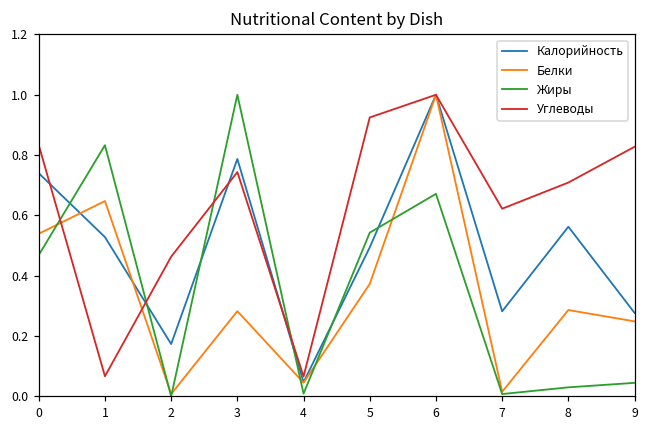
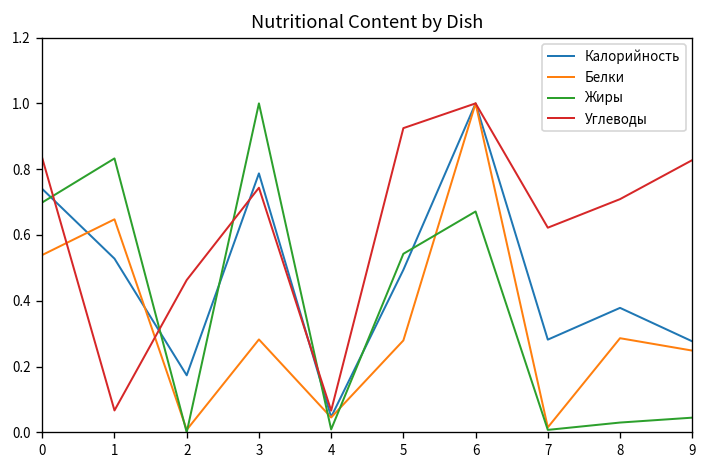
  {
    "Калорийность": {
      "0": 0.74,
      "1": 0.53,
      "2": 0.17,
      "3": 0.79,
      "5": 0.49,
      "7": 0.28,
-     "8": 0.56,
+     "8": 0.38,
      "9": 0.28
    },
    "Белки": {
      "0": 0.54,
      "1": 0.65,
      "3": 0.28,
-     "5": 0.37,
+     "5": 0.28,
      "8": 0.29,
      "9": 0.25
    },
    "Жиры": {
-     "0": 0.47,
+     "0": 0.70,
      "1": 0.83,
      "3": 1.00,
      "4": 0.01,
      "5": 0.54,
      "6": 0.67,
      "8": 0.03,
      "9": 0.04
    },
    "Углеводы": {
      "0": 0.83,
      "1": 0.07,
      "2": 0.46,
      "3": 0.74,
      "4": 0.07,
      "5": 0.92,
      "7": 0.62,
      "8": 0.71,
      "9": 0.83
    }
  }
